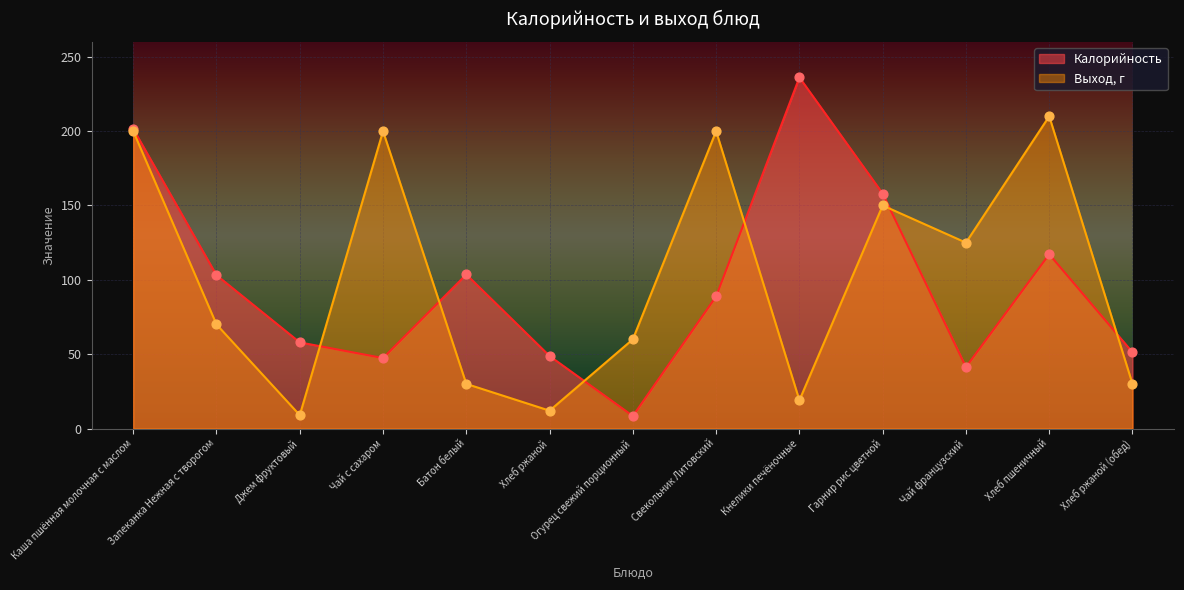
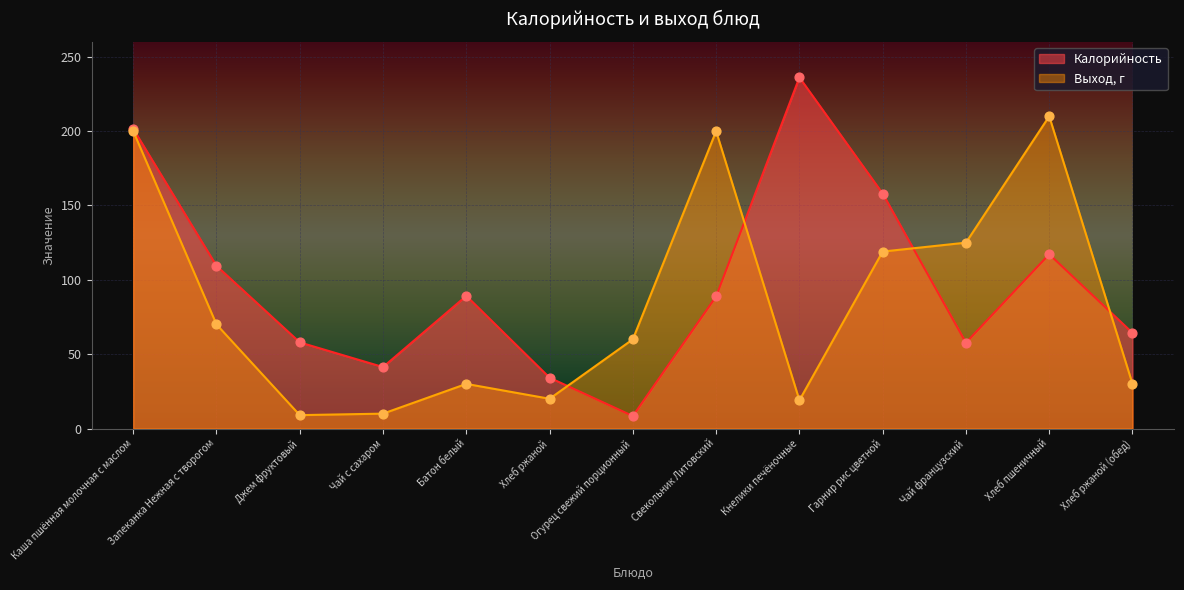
  {
    "Калорийность": {
-     "Запеканка Нежная с творогом": 103,
+     "Запеканка Нежная с творогом": 109,
      "Джем фруктовый": 58,
-     "Чай с сахаром": 47,
-     "Батон белый": 104,
-     "Хлеб ржаной": 49,
+     "Чай с сахаром": 41,
+     "Батон белый": 89,
+     "Хлеб ржаной": 34,
      "Огурец свежий порционный": 8,
      "Свекольник Литовский": 89,
      "Кнелики печёночные": 236,
      "Гарнир рис цветной": 158,
-     "Чай французский": 41,
+     "Чай французский": 58,
      "Хлеб пшеничный": 117,
-     "Хлеб ржаной (обед)": 51
+     "Хлеб ржаной (обед)": 64
    },
    "Выход, г": {
      "Запеканка Нежная с творогом": 70,
      "Джем фруктовый": 9,
-     "Чай с сахаром": 200,
+     "Чай с сахаром": 10,
      "Батон белый": 30,
-     "Хлеб ржаной": 12,
+     "Хлеб ржаной": 20,
      "Огурец свежий порционный": 60,
      "Свекольник Литовский": 200,
      "Кнелики печёночные": 19,
-     "Гарнир рис цветной": 150,
+     "Гарнир рис цветной": 119,
      "Чай французский": 125,
      "Хлеб пшеничный": 210,
      "Хлеб ржаной (обед)": 30
    }
  }
